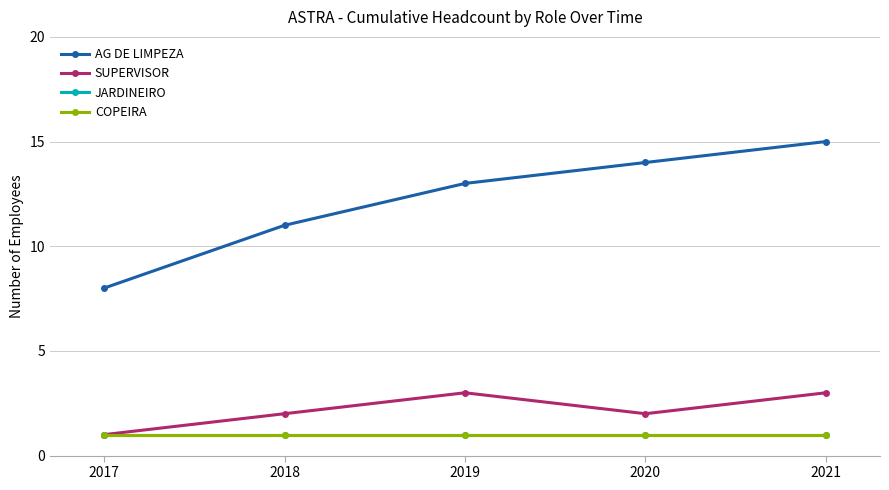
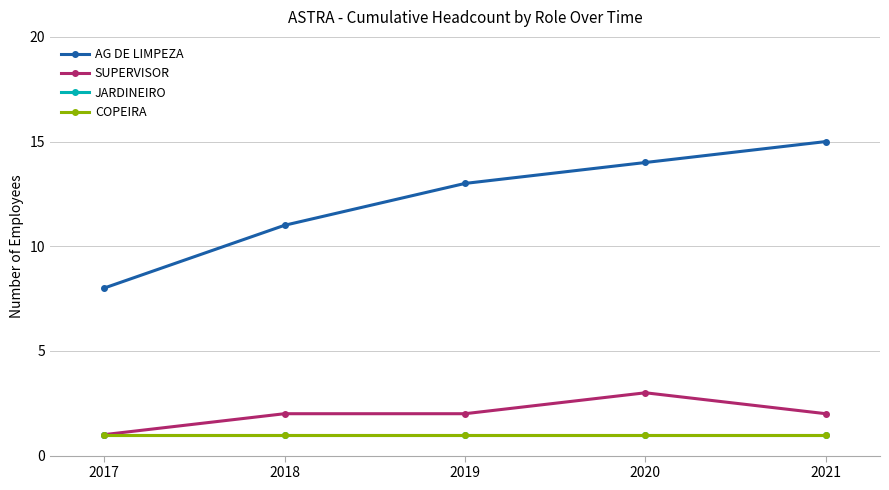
  {
    "AG DE LIMPEZA": {
      "2017": 8,
      "2018": 11,
      "2019": 13,
      "2020": 14,
      "2021": 15
    },
    "SUPERVISOR": {
      "2018": 2,
-     "2019": 3,
-     "2020": 2,
-     "2021": 3
+     "2019": 2,
+     "2020": 3,
+     "2021": 2
    },
    "COPEIRA": {
      "2018": 1,
      "2019": 1,
      "2020": 1,
      "2021": 1
    }
  }
